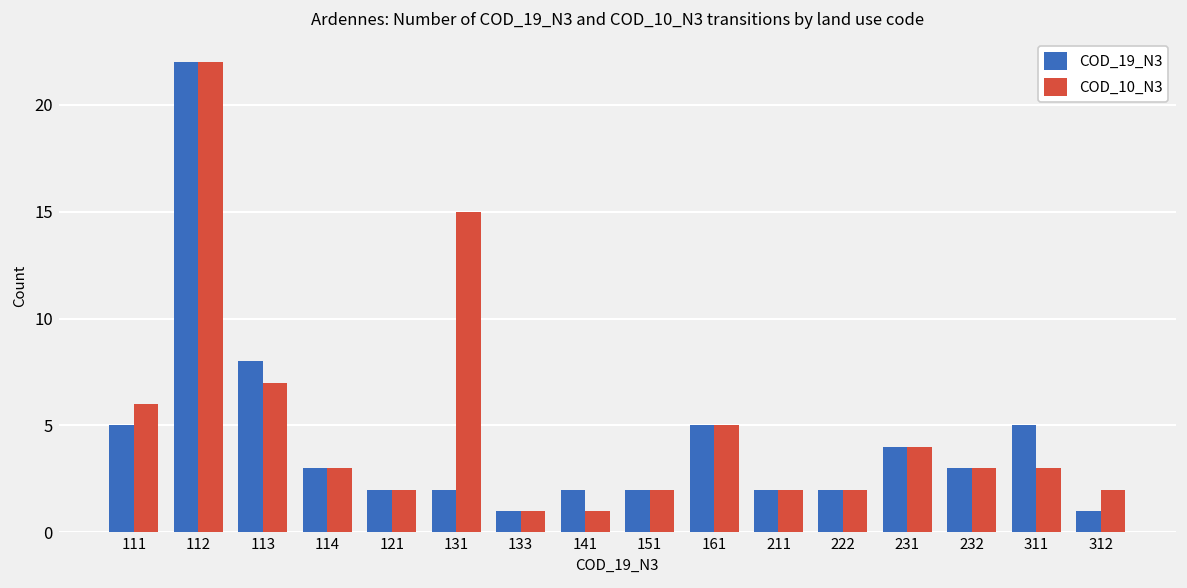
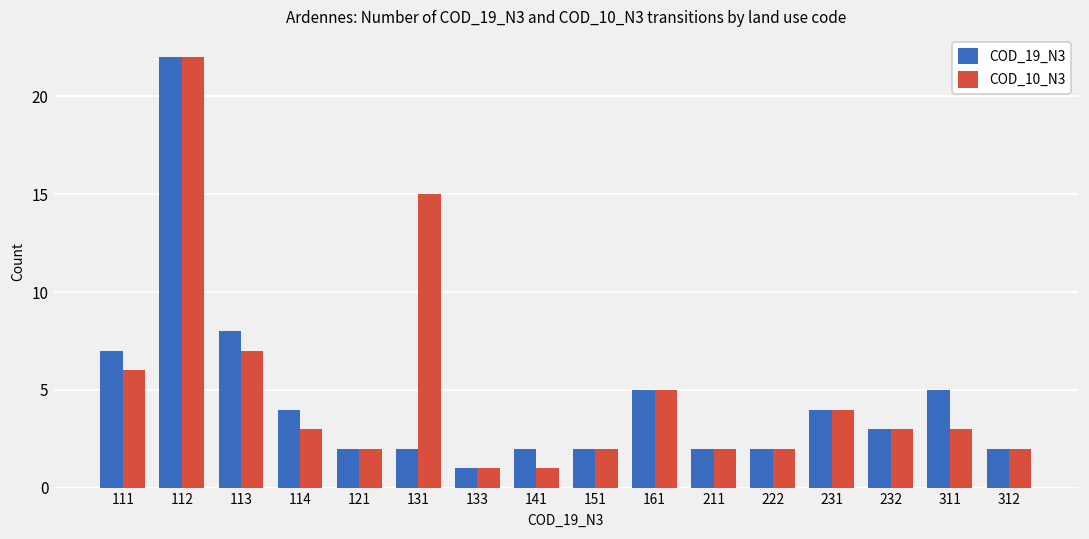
  {
    "COD_19_N3": {
-     "111": 5,
+     "111": 7,
      "112": 22,
      "113": 8,
-     "114": 3,
+     "114": 4,
      "121": 2,
      "131": 2,
      "133": 1,
      "141": 2,
      "151": 2,
      "161": 5,
      "211": 2,
      "222": 2,
      "231": 4,
      "232": 3,
      "311": 5,
-     "312": 1
+     "312": 2
    },
    "COD_10_N3": {
      "111": 6,
      "112": 22,
      "113": 7,
      "114": 3,
      "121": 2,
      "131": 15,
      "133": 1,
      "141": 1,
      "151": 2,
      "161": 5,
      "211": 2,
      "222": 2,
      "231": 4,
      "232": 3,
      "311": 3,
      "312": 2
    }
  }
